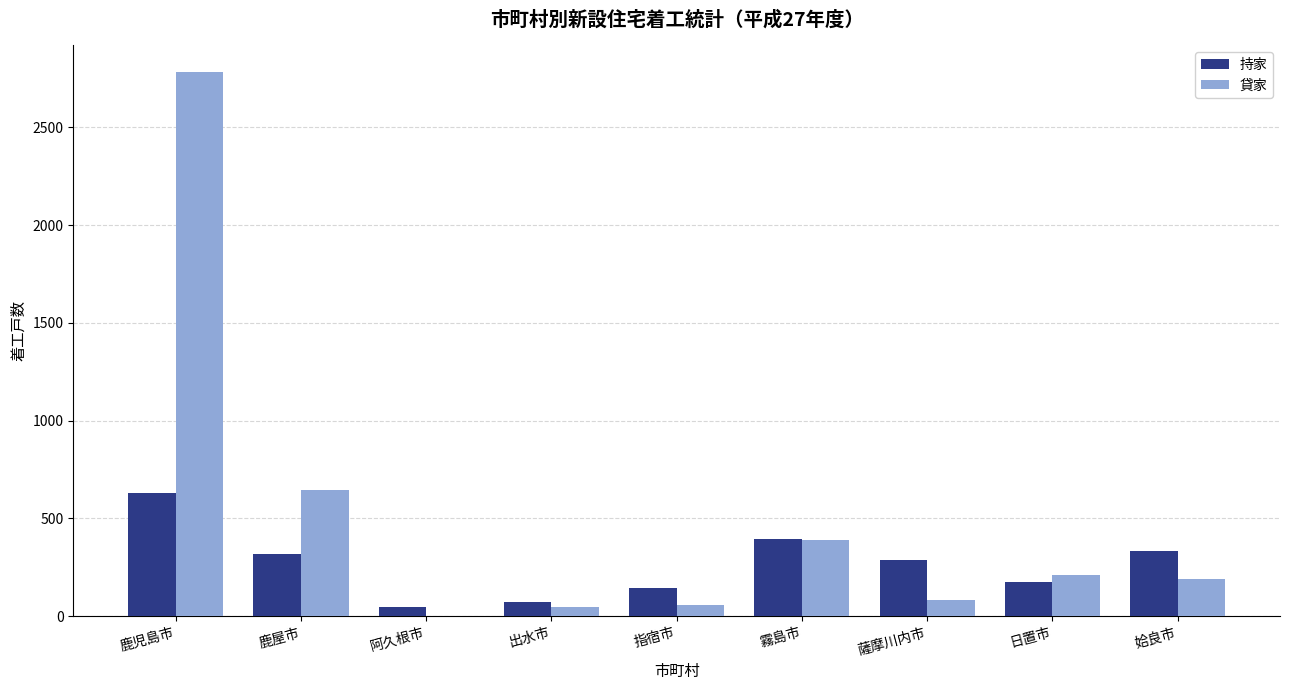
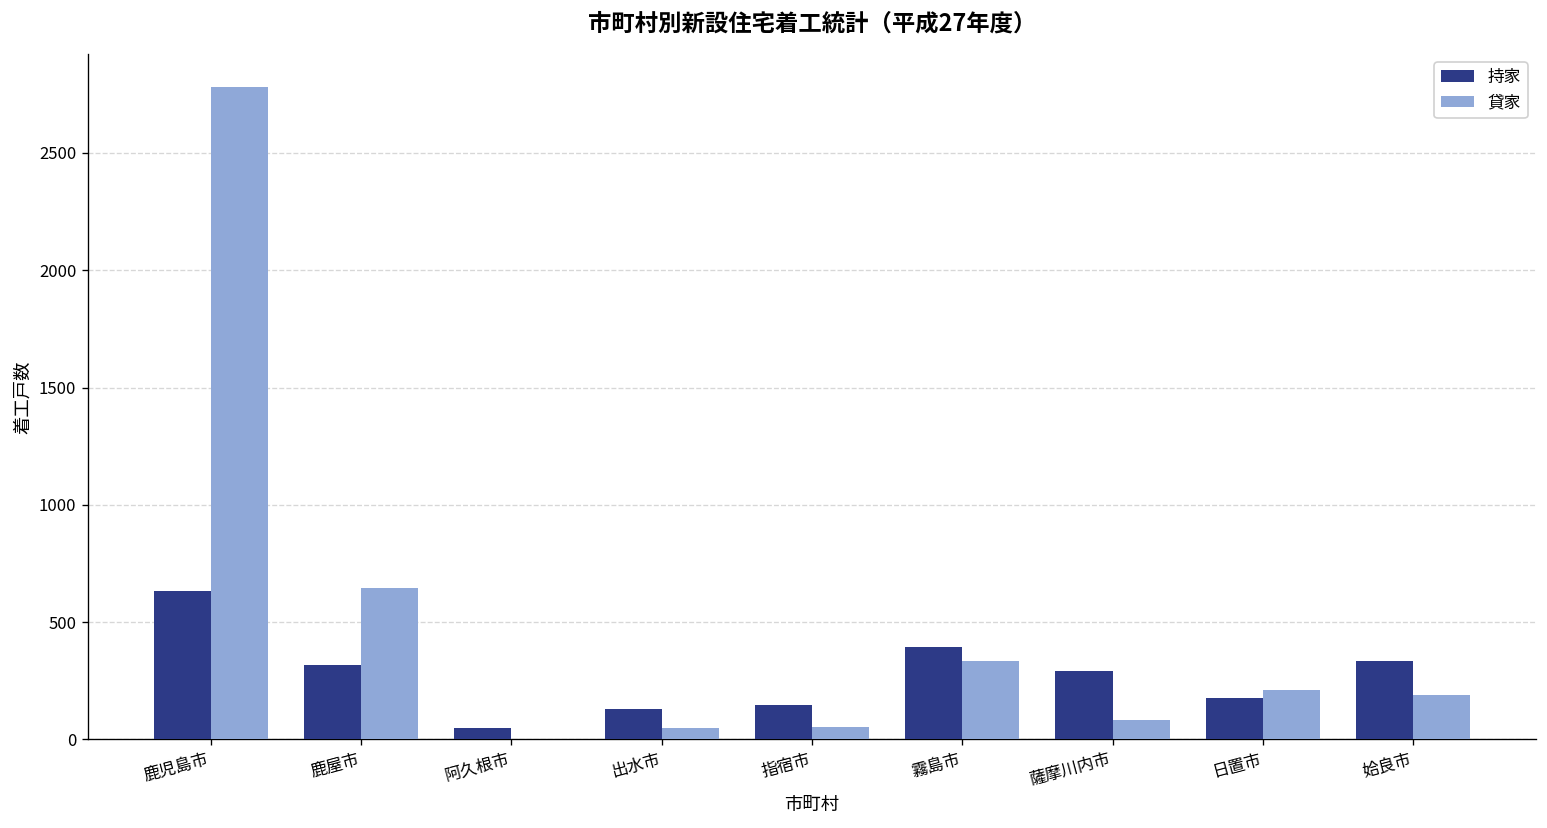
  {
    "持家": {
      "鹿児島市": 630,
      "鹿屋市": 320,
      "阿久根市": 50,
-     "出水市": 80,
+     "出水市": 130,
      "指宿市": 150,
      "霧島市": 390,
      "薩摩川内市": 290,
      "日置市": 180,
      "姶良市": 330
    },
    "貸家": {
      "鹿児島市": 2780,
      "鹿屋市": 650,
      "阿久根市": 0,
      "出水市": 50,
      "指宿市": 60,
-     "霧島市": 390,
+     "霧島市": 330,
      "薩摩川内市": 80,
      "日置市": 210,
      "姶良市": 190
    }
  }
